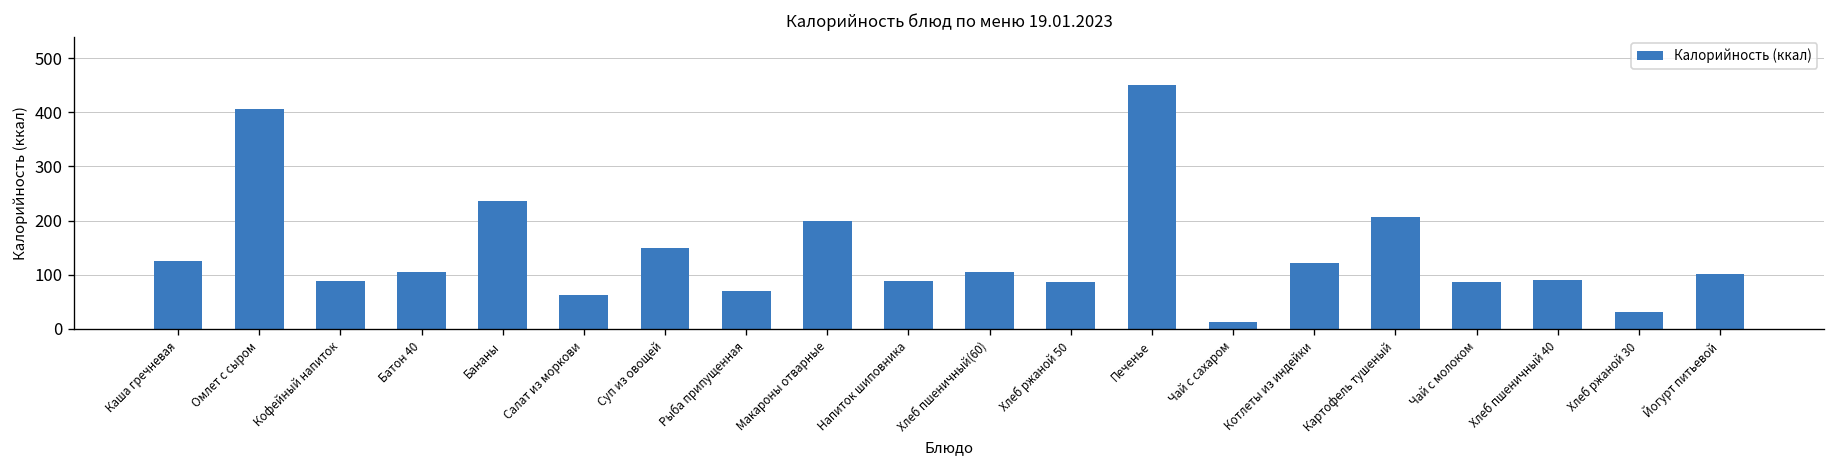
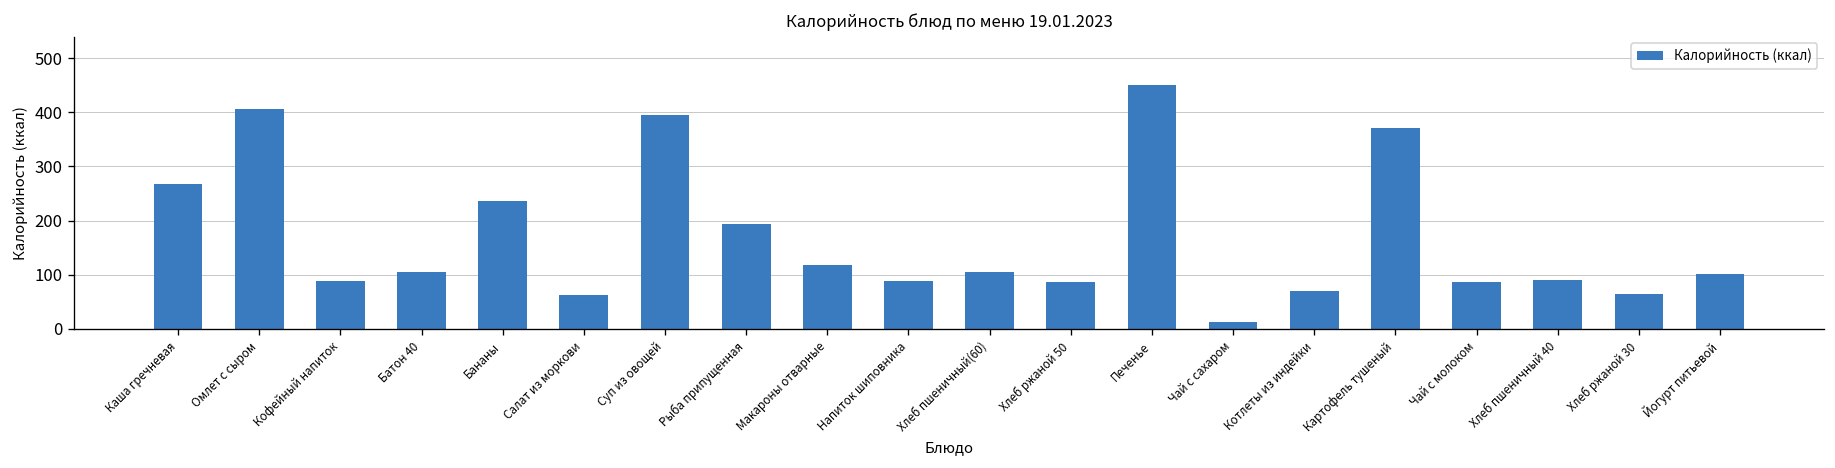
  {
-   "Каша гречневая": 130,
+   "Каша гречневая": 270,
    "Омлет с сыром": 410,
    "Кофейный напиток": 90,
    "Батон 40": 100,
    "Бананы": 240,
    "Салат из моркови": 60,
-   "Суп из овощей": 150,
-   "Рыба припущенная": 70,
-   "Макароны отварные": 200,
+   "Суп из овощей": 400,
+   "Рыба припущенная": 190,
+   "Макароны отварные": 120,
    "Напиток шиповника": 90,
    "Хлеб пшеничный(60)": 110,
    "Хлеб ржаной 50": 90,
    "Печенье": 450,
    "Чай с сахаром": 10,
-   "Котлеты из индейки": 120,
-   "Картофель тушеный": 210,
+   "Котлеты из индейки": 70,
+   "Картофель тушеный": 370,
    "Чай с молоком": 90,
    "Хлеб пшеничный 40": 90,
-   "Хлеб ржаной 30": 30,
+   "Хлеб ржаной 30": 70,
    "Йогурт питьевой": 100
  }
